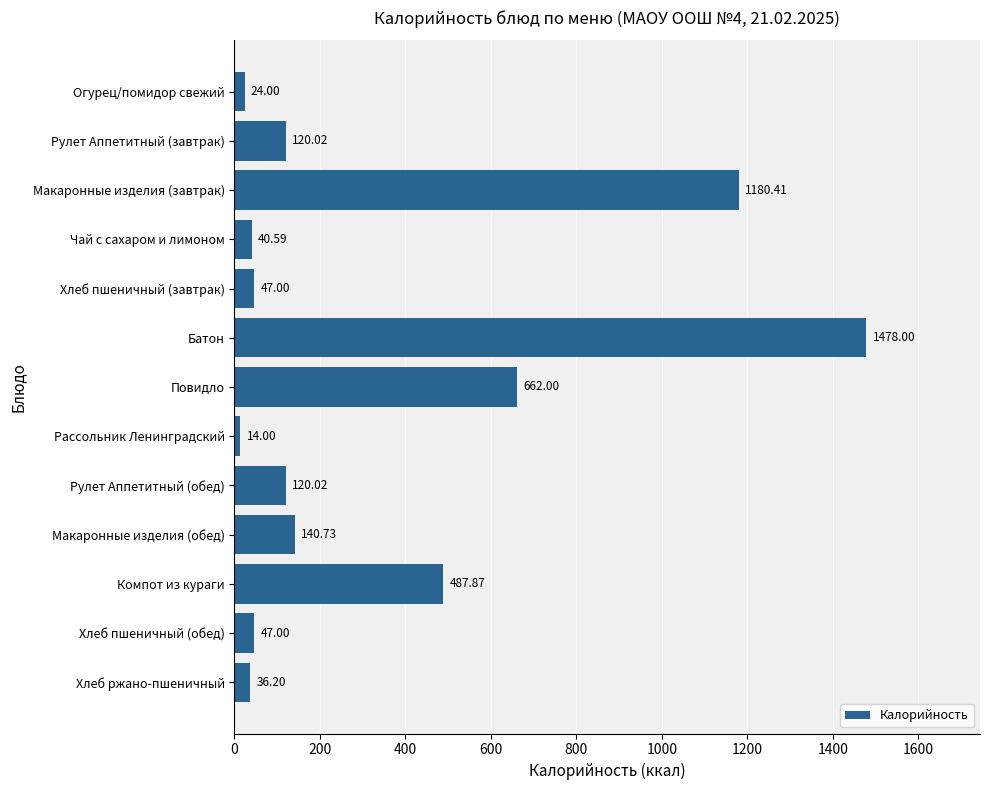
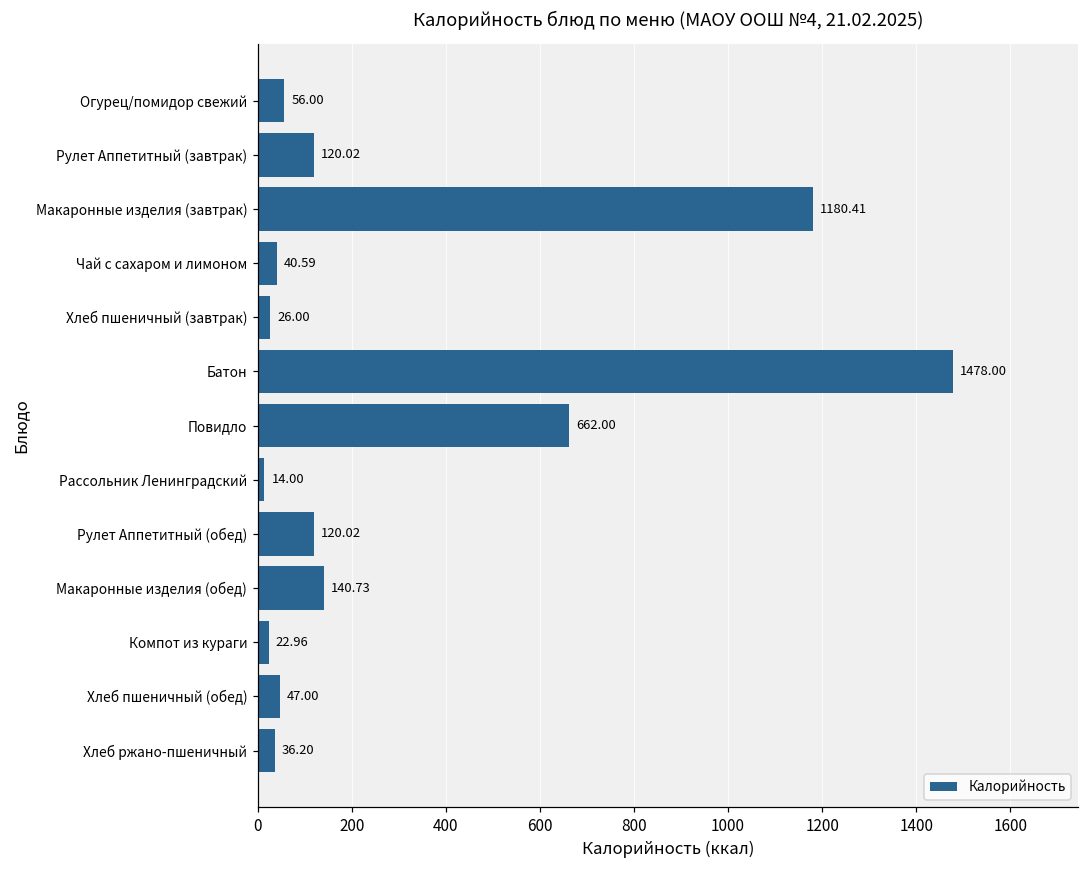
  {
-   "Огурец/помидор свежий": 24.00,
+   "Огурец/помидор свежий": 56.00,
    "Рулет Аппетитный (завтрак)": 120.02,
    "Макаронные изделия (завтрак)": 1180.41,
    "Чай с сахаром и лимоном": 40.59,
-   "Хлеб пшеничный (завтрак)": 47.00,
+   "Хлеб пшеничный (завтрак)": 26.00,
    "Батон": 1478.00,
    "Повидло": 662.00,
    "Рассольник Ленинградский": 14.00,
    "Рулет Аппетитный (обед)": 120.02,
    "Макаронные изделия (обед)": 140.73,
-   "Компот из кураги": 487.87,
+   "Компот из кураги": 22.96,
    "Хлеб пшеничный (обед)": 47.00,
    "Хлеб ржано-пшеничный": 36.20
  }
